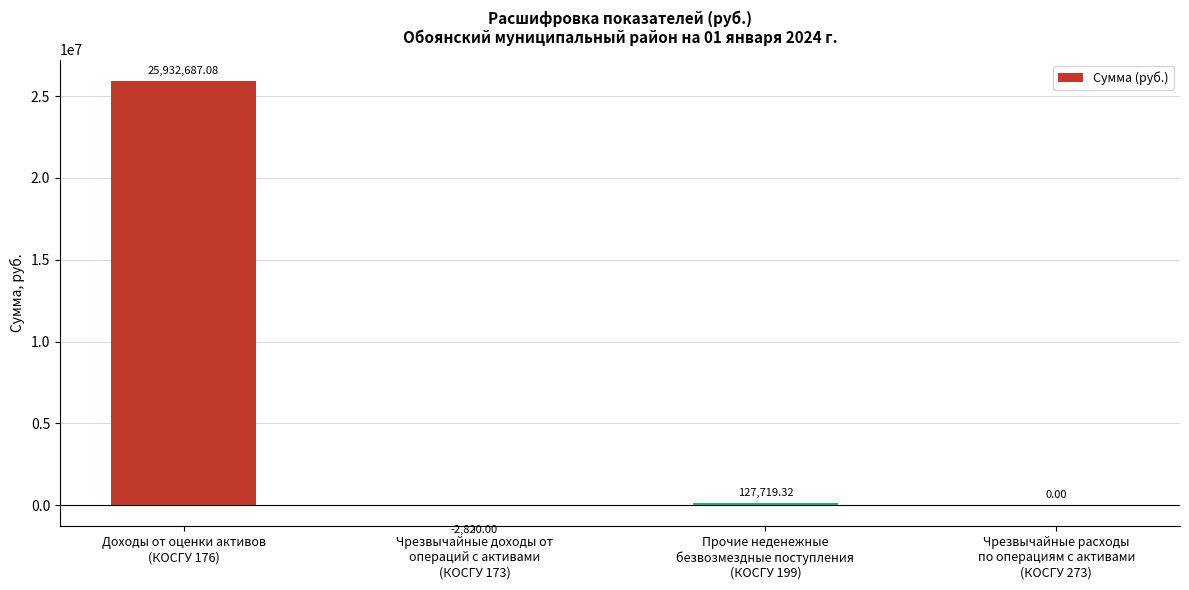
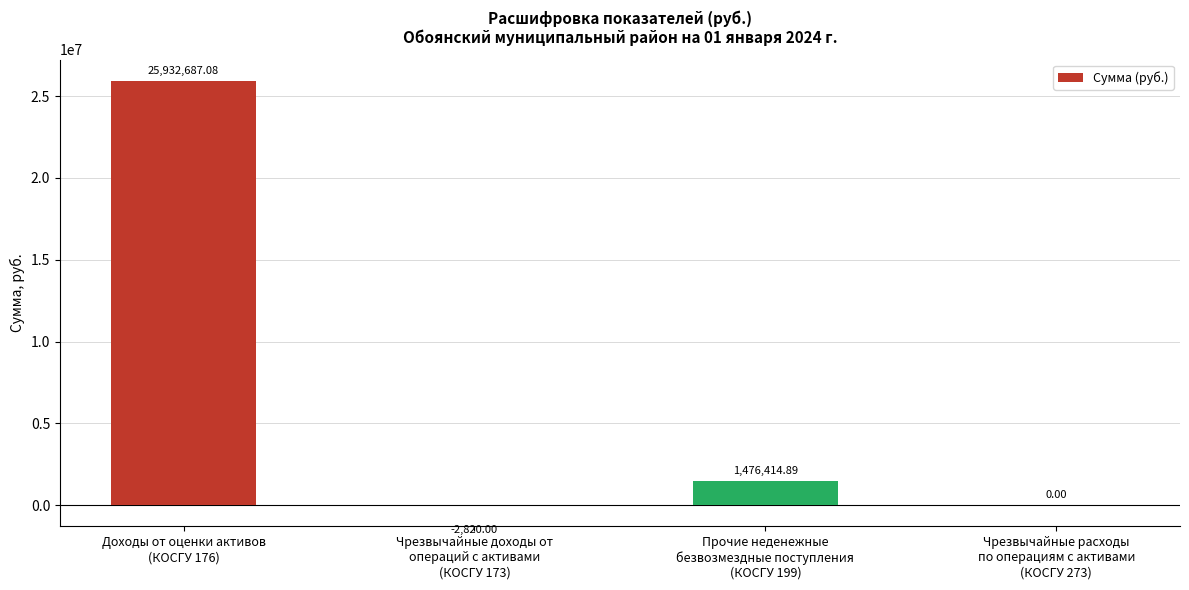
  {
    "Доходы от оценки активов (КОСГУ 176)": "25,932,687.08",
    "Чрезвычайные доходы от операций с активами (КОСГУ 173)": "-2,820.00",
-   "Прочие неденежные безвозмездные поступления (КОСГУ 199)": "127,719.32",
+   "Прочие неденежные безвозмездные поступления (КОСГУ 199)": "1,476,414.89",
    "Чрезвычайные расходы по операциям с активами (КОСГУ 273)": "0.00"
  }
